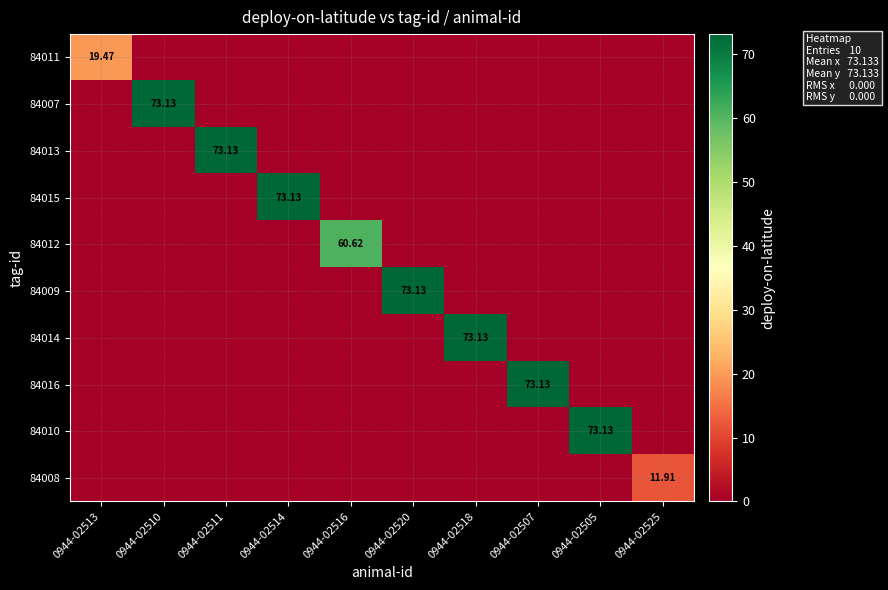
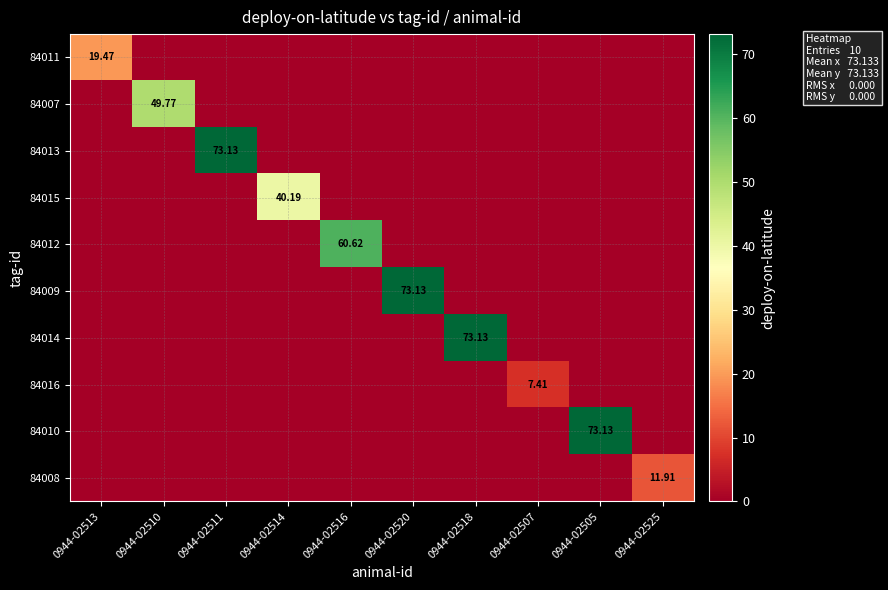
  {
    "84011": {
      "0944-02513": 19.47
    },
    "84007": {
-     "0944-02510": 73.13
+     "0944-02510": 49.77
    },
    "84013": {
      "0944-02511": 73.13
    },
    "84015": {
-     "0944-02514": 73.13
+     "0944-02514": 40.19
    },
    "84012": {
      "0944-02516": 60.62
    },
    "84009": {
      "0944-02520": 73.13
    },
    "84014": {
      "0944-02518": 73.13
    },
    "84016": {
-     "0944-02507": 73.13
+     "0944-02507": 7.41
    },
    "84010": {
      "0944-02505": 73.13
    },
    "84008": {
      "0944-02525": 11.91
    }
  }
